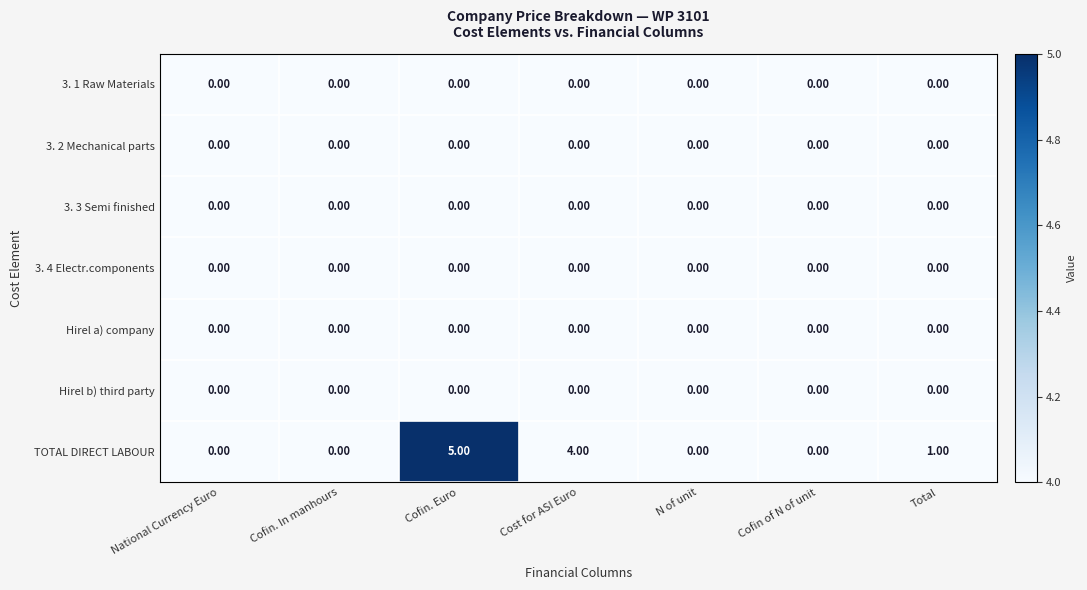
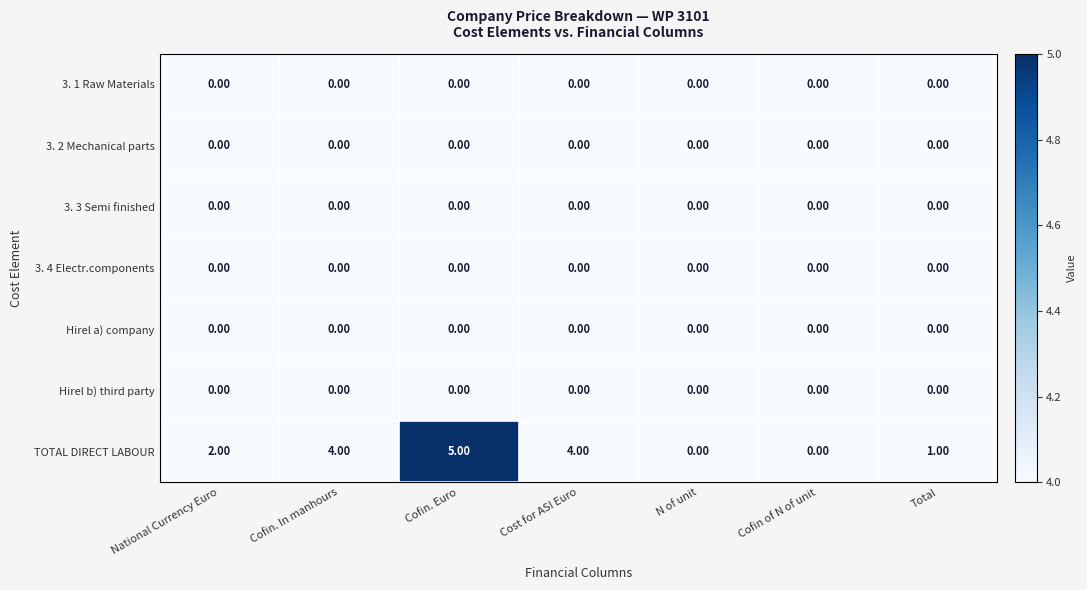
  {
    "3. 1 Raw Materials": {
      "National Currency Euro": 0.00,
      "Cofin. In manhours": 0.00,
      "Cofin. Euro": 0.00,
      "Cost for ASI Euro": 0.00,
      "N of unit": 0.00,
      "Cofin of N of unit": 0.00,
      "Total": 0.00
    },
    "3. 2 Mechanical parts": {
      "National Currency Euro": 0.00,
      "Cofin. In manhours": 0.00,
      "Cofin. Euro": 0.00,
      "Cost for ASI Euro": 0.00,
      "N of unit": 0.00,
      "Cofin of N of unit": 0.00,
      "Total": 0.00
    },
    "3. 3 Semi finished": {
      "National Currency Euro": 0.00,
      "Cofin. In manhours": 0.00,
      "Cofin. Euro": 0.00,
      "Cost for ASI Euro": 0.00,
      "N of unit": 0.00,
      "Cofin of N of unit": 0.00,
      "Total": 0.00
    },
    "3. 4 Electr.components": {
      "National Currency Euro": 0.00,
      "Cofin. In manhours": 0.00,
      "Cofin. Euro": 0.00,
      "Cost for ASI Euro": 0.00,
      "N of unit": 0.00,
      "Cofin of N of unit": 0.00,
      "Total": 0.00
    },
    "Hirel a) company": {
      "National Currency Euro": 0.00,
      "Cofin. In manhours": 0.00,
      "Cofin. Euro": 0.00,
      "Cost for ASI Euro": 0.00,
      "N of unit": 0.00,
      "Cofin of N of unit": 0.00,
      "Total": 0.00
    },
    "Hirel b) third party": {
      "National Currency Euro": 0.00,
      "Cofin. In manhours": 0.00,
      "Cofin. Euro": 0.00,
      "Cost for ASI Euro": 0.00,
      "N of unit": 0.00,
      "Cofin of N of unit": 0.00,
      "Total": 0.00
    },
    "TOTAL DIRECT LABOUR": {
-     "National Currency Euro": 0.00,
-     "Cofin. In manhours": 0.00,
+     "National Currency Euro": 2.00,
+     "Cofin. In manhours": 4.00,
      "Cofin. Euro": 5.00,
      "Cost for ASI Euro": 4.00,
      "N of unit": 0.00,
      "Cofin of N of unit": 0.00,
      "Total": 1.00
    }
  }
